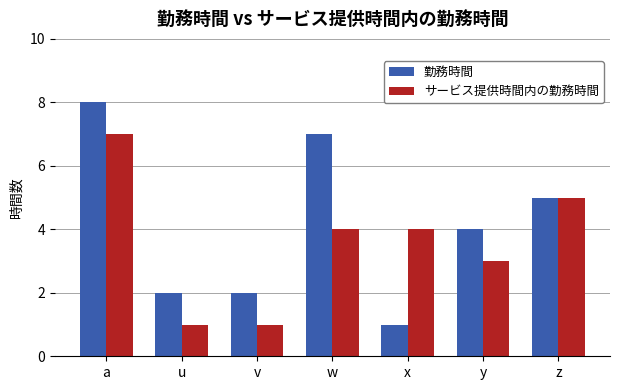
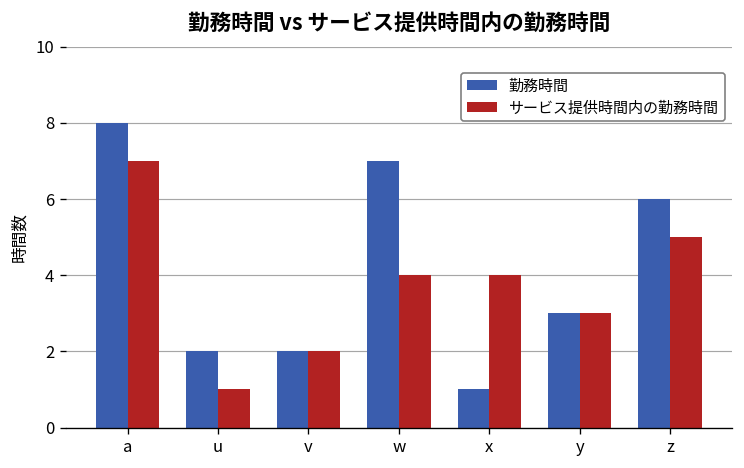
  {
    "勤務時間": {
      "a": 8,
      "u": 2,
      "v": 2,
      "w": 7,
      "x": 1,
-     "y": 4,
-     "z": 5
+     "y": 3,
+     "z": 6
    },
    "サービス提供時間内の勤務時間": {
      "a": 7,
      "u": 1,
-     "v": 1,
+     "v": 2,
      "w": 4,
      "x": 4,
      "y": 3,
      "z": 5
    }
  }
